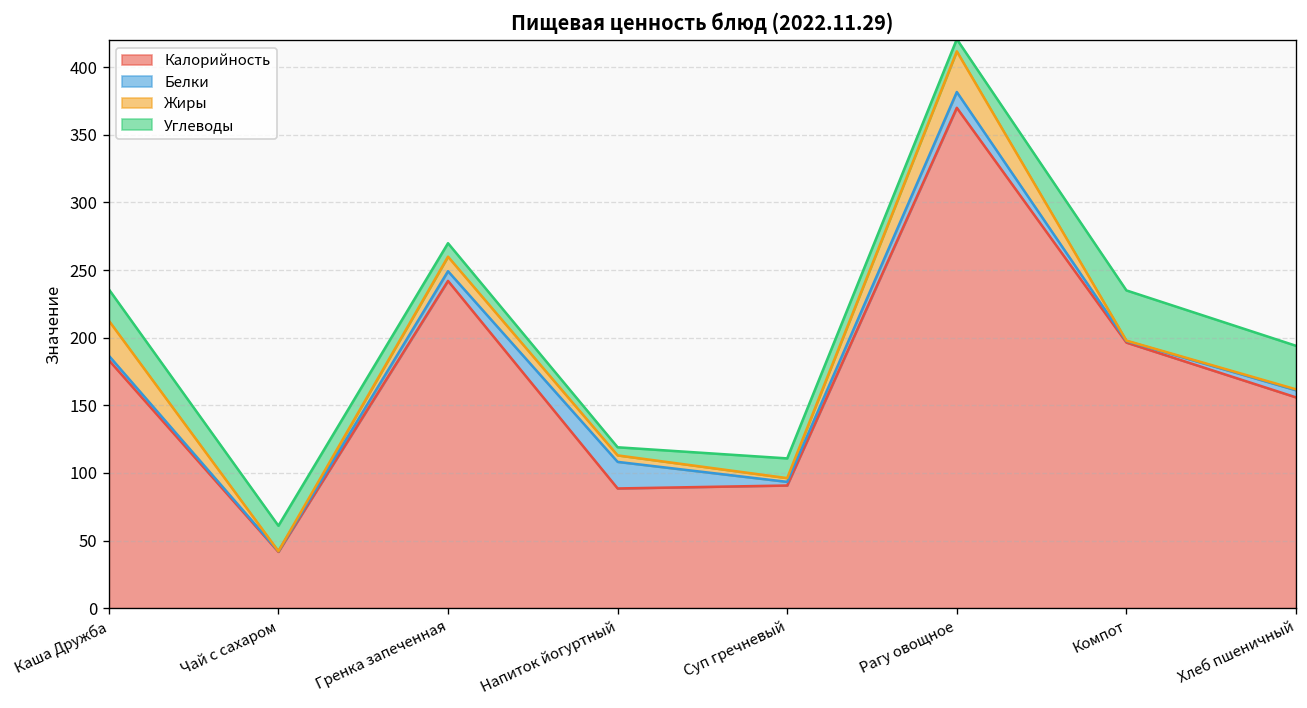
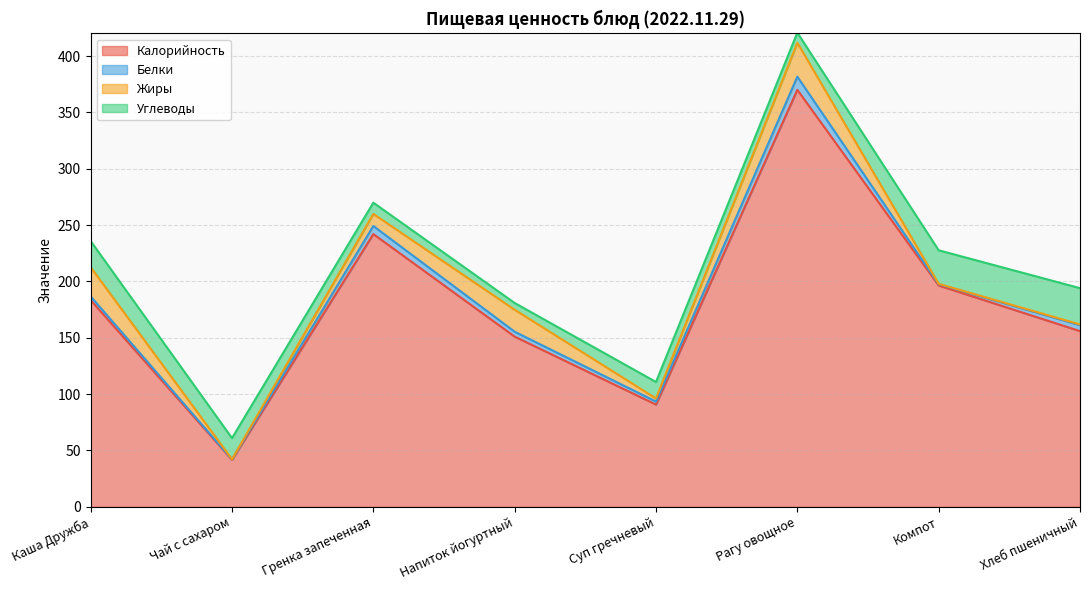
  {
    "Калорийность": {
      "Каша Дружба": 183,
      "Гренка запеченная": 242,
-     "Напиток йогуртный": 89,
+     "Напиток йогуртный": 151,
      "Суп гречневый": 91,
      "Рагу овощное": 370,
      "Хлеб пшеничный": 156
    },
    "Белки": {
      "Каша Дружба": 3,
      "Гренка запеченная": 7,
-     "Напиток йогуртный": 20,
+     "Напиток йогуртный": 4,
      "Суп гречневый": 3,
      "Рагу овощное": 12
    },
    "Жиры": {
      "Каша Дружба": 26,
      "Гренка запеченная": 11,
-     "Напиток йогуртный": 5,
+     "Напиток йогуртный": 20,
      "Суп гречневый": 3,
      "Рагу овощное": 30
    },
    "Углеводы": {
      "Каша Дружба": 23,
      "Чай с сахаром": 19,
      "Гренка запеченная": 10,
      "Напиток йогуртный": 6,
      "Суп гречневый": 15,
      "Рагу овощное": 9,
-     "Компот": 37,
+     "Компот": 30,
      "Хлеб пшеничный": 32
    }
  }
